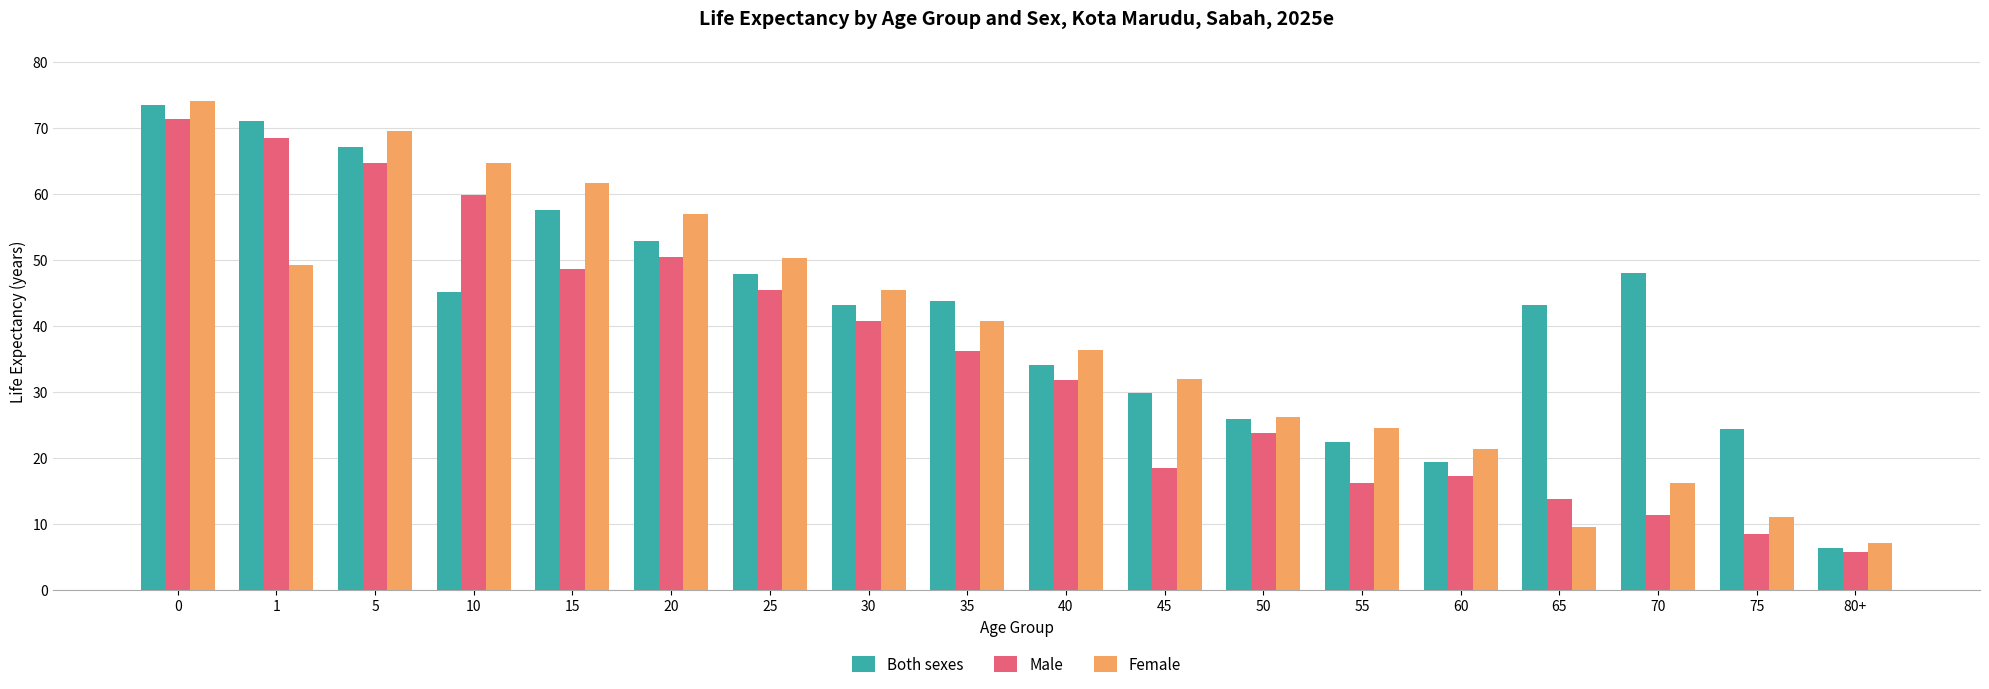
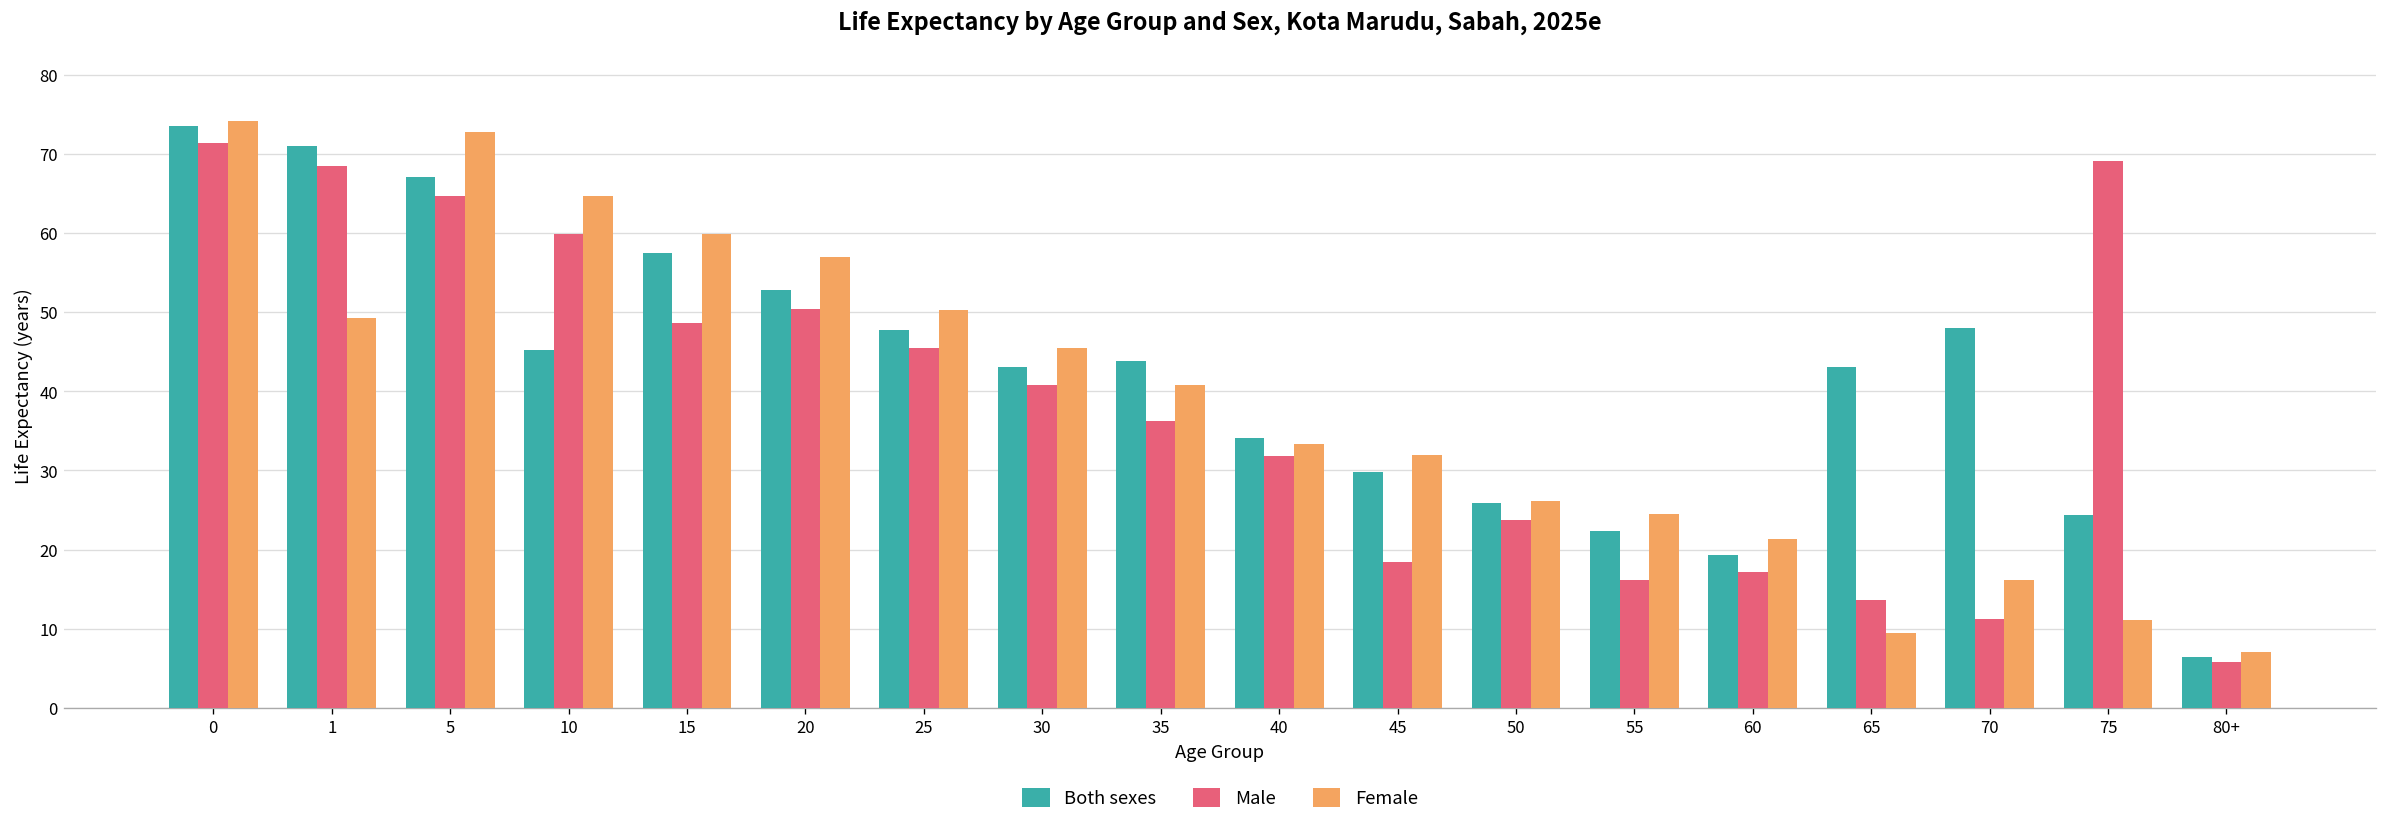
  {
    "Both sexes": {
      "0": 74,
      "1": 71,
      "5": 67,
      "10": 45,
      "15": 58,
      "20": 53,
      "25": 48,
      "30": 43,
      "35": 44,
      "40": 34,
      "45": 30,
      "50": 26,
      "55": 22,
      "60": 19,
      "65": 43,
      "70": 48,
      "75": 24,
      "80+": 6
    },
    "Male": {
      "0": 71,
      "1": 69,
      "5": 65,
      "10": 60,
      "15": 49,
      "20": 50,
      "25": 46,
      "30": 41,
      "35": 36,
      "40": 32,
      "45": 18,
      "50": 24,
      "55": 16,
      "60": 17,
      "65": 14,
      "70": 11,
-     "75": 8,
+     "75": 69,
      "80+": 6
    },
    "Female": {
      "0": 74,
      "1": 49,
-     "5": 70,
+     "5": 73,
      "10": 65,
-     "15": 62,
+     "15": 60,
      "20": 57,
      "25": 50,
      "30": 46,
      "35": 41,
-     "40": 36,
+     "40": 33,
      "45": 32,
      "50": 26,
      "55": 25,
      "60": 21,
      "65": 10,
      "70": 16,
      "75": 11,
      "80+": 7
    }
  }
